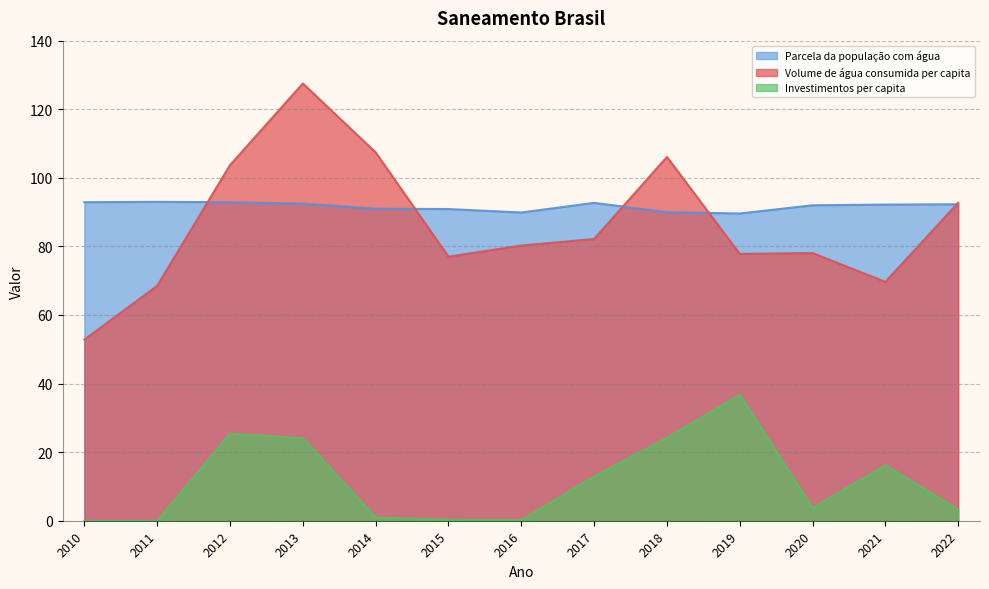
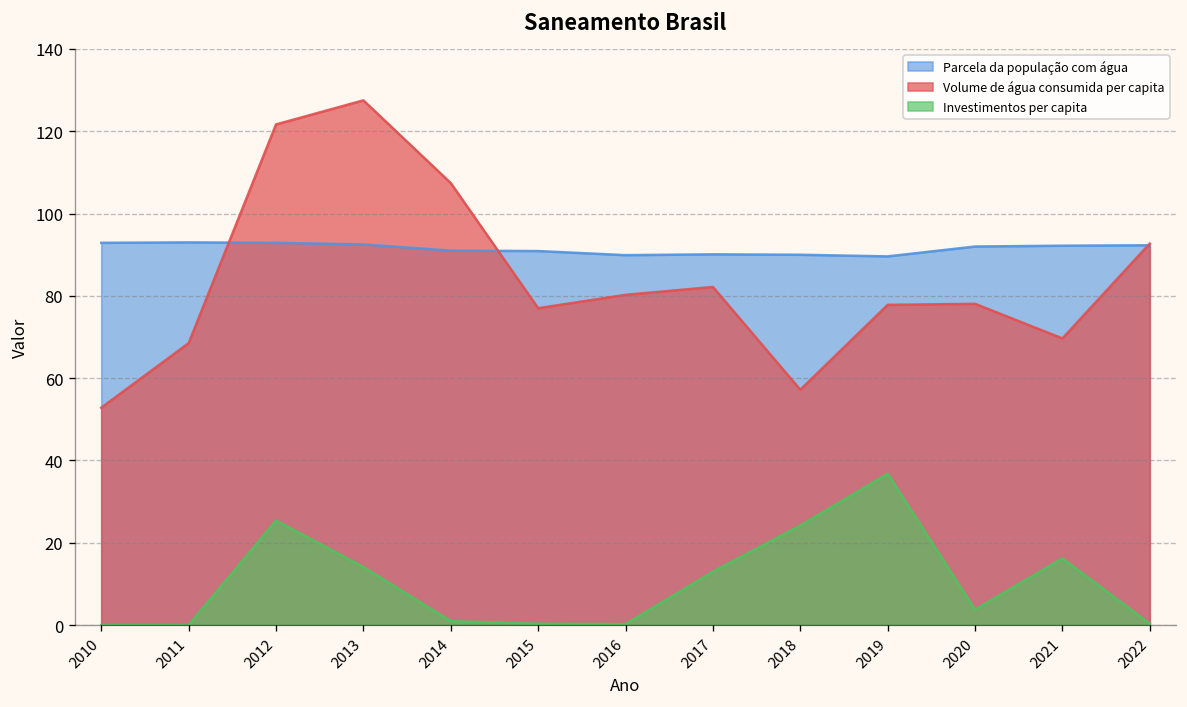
  {
    "Parcela da população com água": {
      "2010": 93,
      "2011": 93,
      "2012": 93,
      "2013": 93,
      "2014": 91,
      "2015": 91,
      "2016": 90,
-     "2017": 93,
+     "2017": 90,
      "2018": 90,
      "2019": 90,
      "2020": 92,
      "2021": 92
    },
    "Volume de água consumida per capita": {
      "2010": 53,
      "2011": 69,
-     "2012": 104,
+     "2012": 122,
      "2013": 128,
      "2014": 107,
      "2015": 77,
      "2016": 80,
      "2017": 82,
-     "2018": 106,
+     "2018": 57,
      "2019": 78,
      "2020": 78,
      "2021": 70
    },
    "Investimentos per capita": {
      "2010": 0,
      "2011": 0,
      "2012": 25,
-     "2013": 24,
+     "2013": 14,
      "2014": 1,
      "2015": 0,
      "2016": 0,
      "2017": 13,
      "2018": 24,
      "2019": 37,
      "2020": 4,
      "2021": 16,
-     "2022": 3
+     "2022": 0
    }
  }
